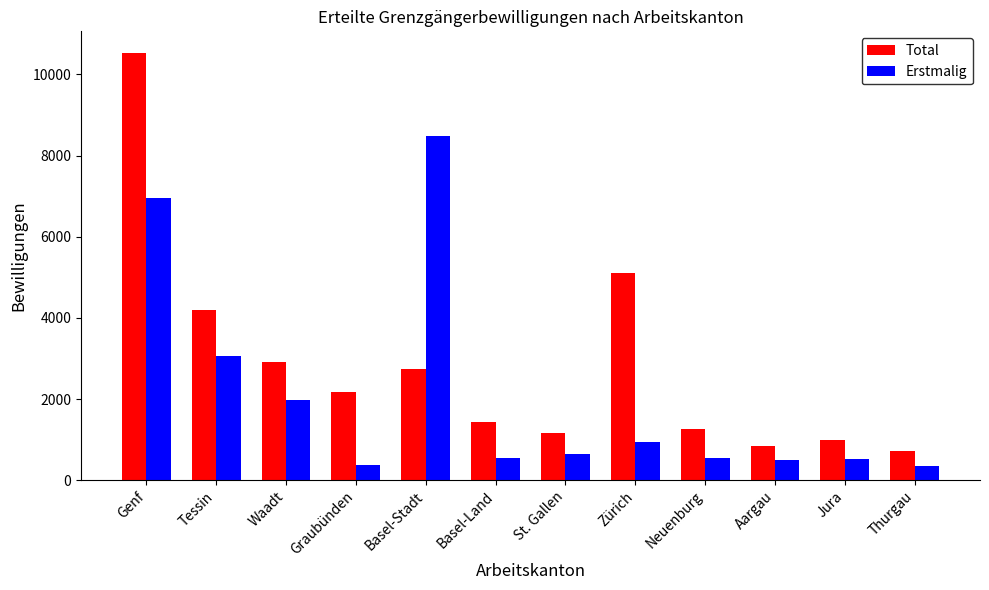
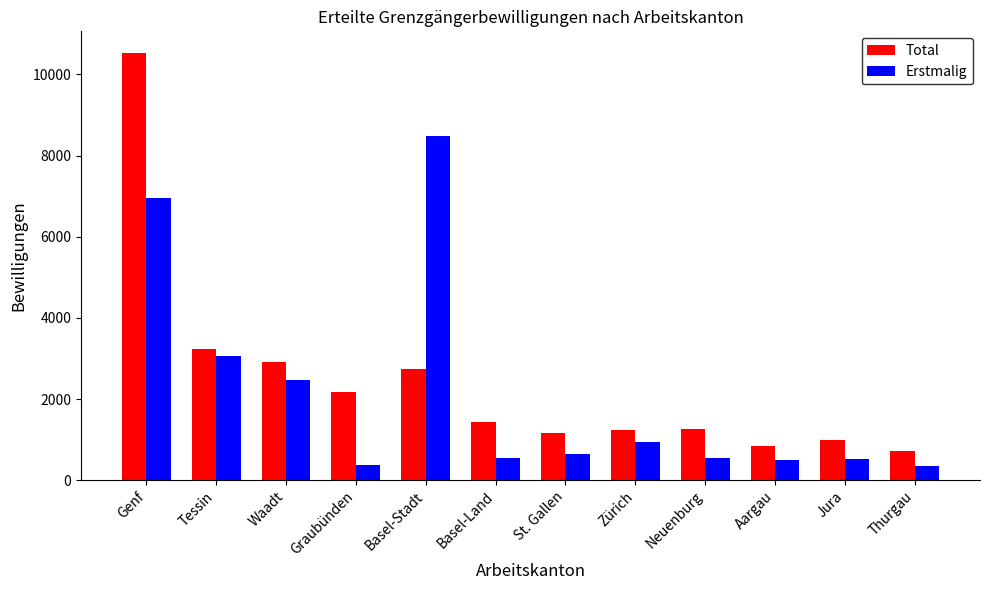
  {
    "Total": {
      "Genf": 10500,
-     "Tessin": 4200,
+     "Tessin": 3200,
      "Waadt": 2900,
      "Graubünden": 2200,
      "Basel-Stadt": 2700,
      "Basel-Land": 1400,
      "St. Gallen": 1200,
-     "Zürich": 5100,
+     "Zürich": 1200,
      "Neuenburg": 1300,
      "Aargau": 900,
      "Jura": 1000,
      "Thurgau": 700
    },
    "Erstmalig": {
      "Genf": 6900,
      "Tessin": 3100,
-     "Waadt": 2000,
+     "Waadt": 2500,
      "Graubünden": 400,
      "Basel-Stadt": 8500,
      "Basel-Land": 500,
      "St. Gallen": 700,
      "Zürich": 900,
      "Neuenburg": 600,
      "Aargau": 500,
      "Jura": 500,
      "Thurgau": 400
    }
  }
